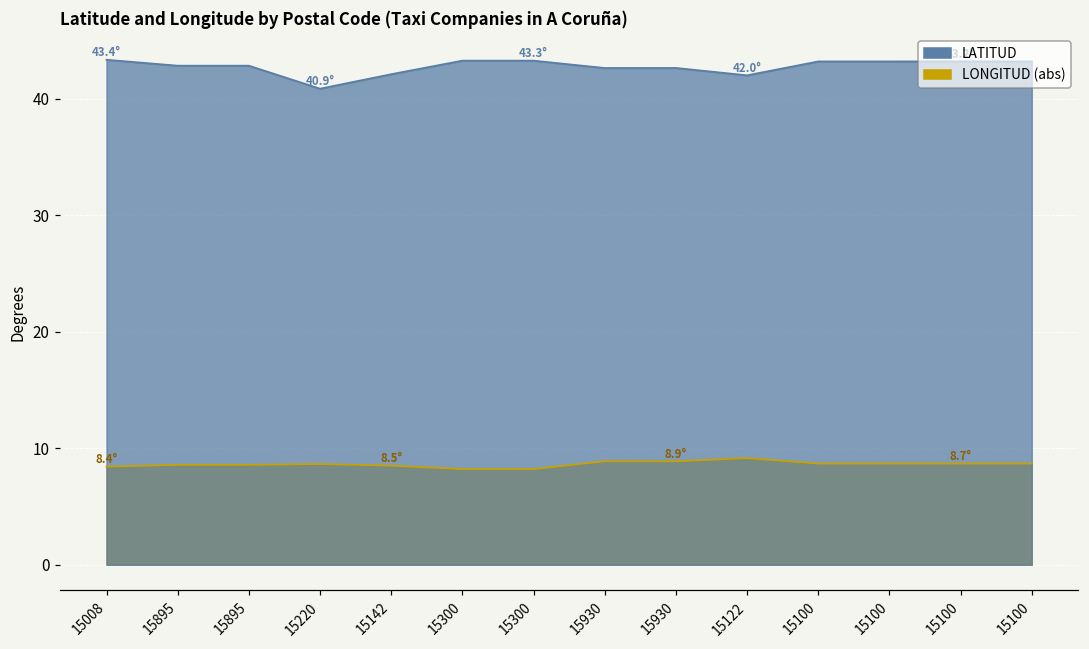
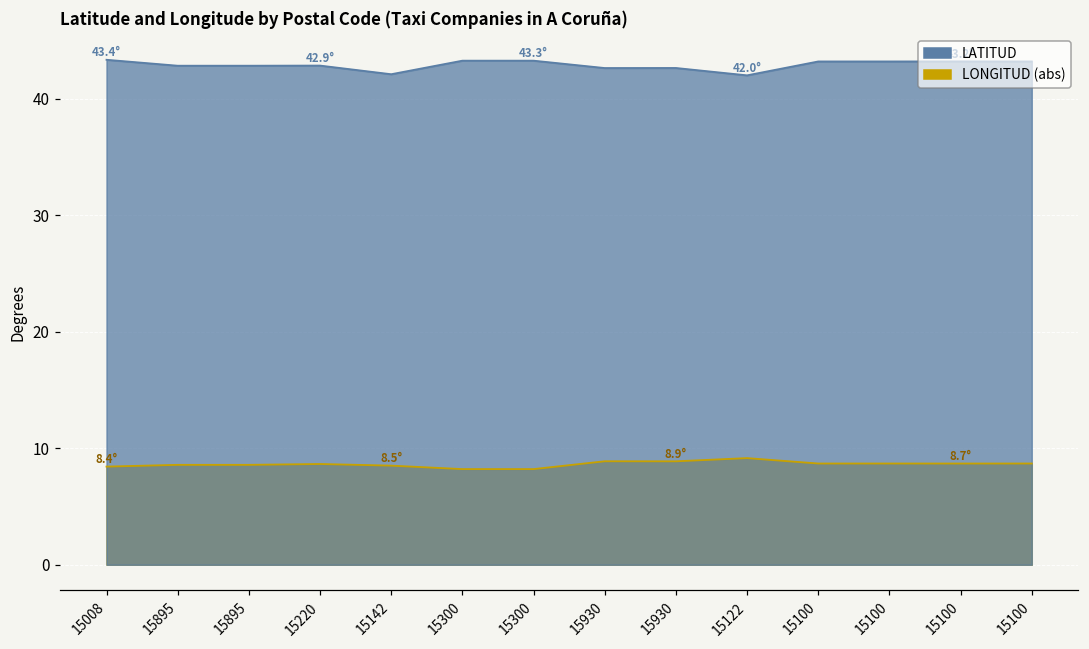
  {
    "LONGITUD (abs)": {
      "15008": "8.4°",
      "15142": "8.5°"
    },
    "LATITUD": {
      "15008": "43.4°",
-     "15220": "40.9°",
+     "15220": "42.9°",
      "15122": "42.0°"
    }
  }
